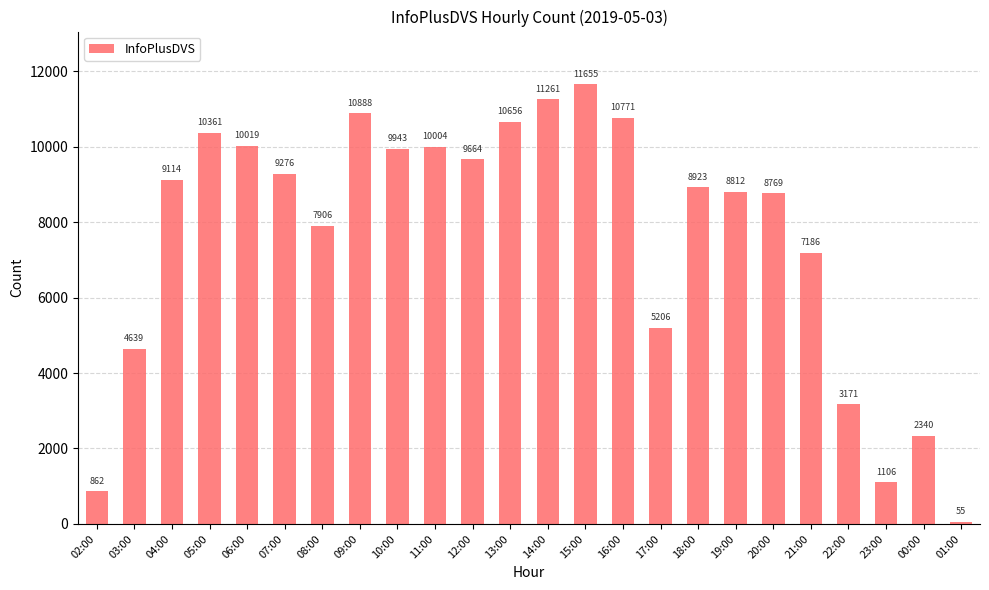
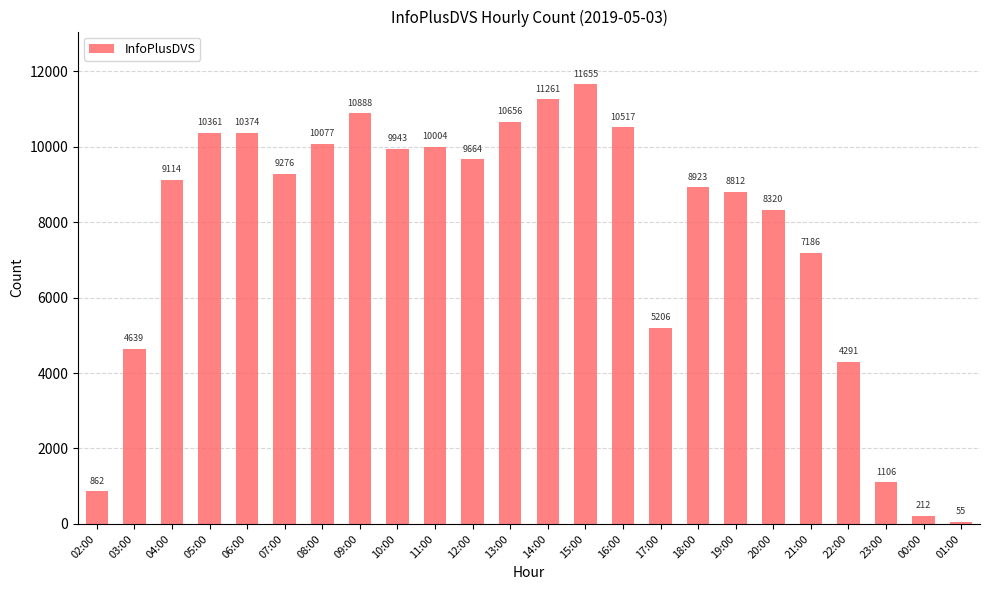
  {
    "02:00": 862,
    "03:00": 4639,
    "04:00": 9114,
    "05:00": 10361,
-   "06:00": 10019,
+   "06:00": 10374,
    "07:00": 9276,
-   "08:00": 7906,
+   "08:00": 10077,
    "09:00": 10888,
    "10:00": 9943,
    "11:00": 10004,
    "12:00": 9664,
    "13:00": 10656,
    "14:00": 11261,
    "15:00": 11655,
-   "16:00": 10771,
+   "16:00": 10517,
    "17:00": 5206,
    "18:00": 8923,
    "19:00": 8812,
-   "20:00": 8769,
+   "20:00": 8320,
    "21:00": 7186,
-   "22:00": 3171,
+   "22:00": 4291,
    "23:00": 1106,
-   "00:00": 2340,
+   "00:00": 212,
    "01:00": 55
  }
